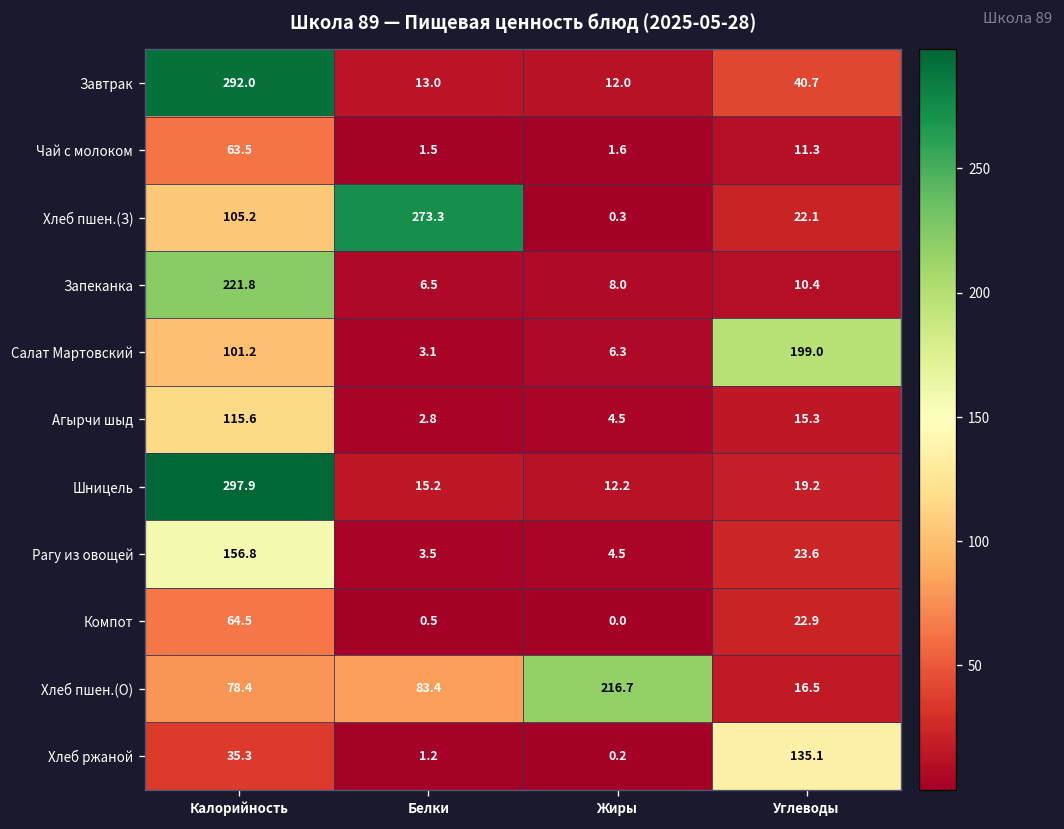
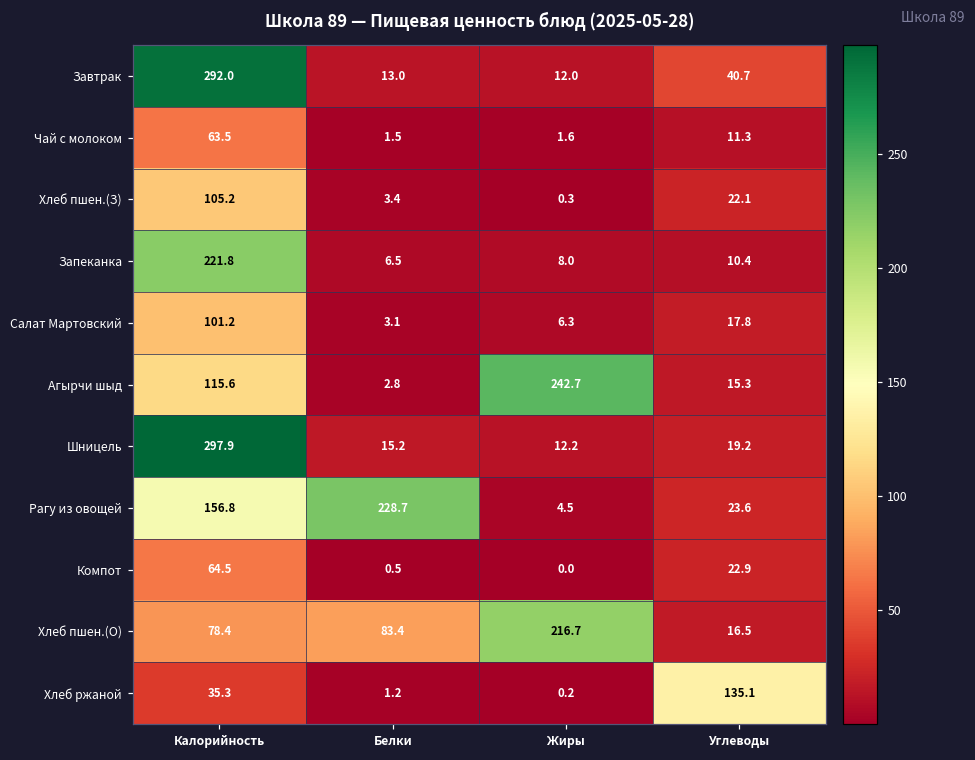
  {
    "Завтрак": {
      "Калорийность": 292.0,
      "Белки": 13.0,
      "Жиры": 12.0,
      "Углеводы": 40.7
    },
    "Чай с молоком": {
      "Калорийность": 63.5,
      "Белки": 1.5,
      "Жиры": 1.6,
      "Углеводы": 11.3
    },
    "Хлеб пшен.(З)": {
      "Калорийность": 105.2,
-     "Белки": 273.3,
+     "Белки": 3.4,
      "Жиры": 0.3,
      "Углеводы": 22.1
    },
    "Запеканка": {
      "Калорийность": 221.8,
      "Белки": 6.5,
      "Жиры": 8.0,
      "Углеводы": 10.4
    },
    "Салат Мартовский": {
      "Калорийность": 101.2,
      "Белки": 3.1,
      "Жиры": 6.3,
-     "Углеводы": 199.0
+     "Углеводы": 17.8
    },
    "Агырчи шыд": {
      "Калорийность": 115.6,
      "Белки": 2.8,
-     "Жиры": 4.5,
+     "Жиры": 242.7,
      "Углеводы": 15.3
    },
    "Шницель": {
      "Калорийность": 297.9,
      "Белки": 15.2,
      "Жиры": 12.2,
      "Углеводы": 19.2
    },
    "Рагу из овощей": {
      "Калорийность": 156.8,
-     "Белки": 3.5,
+     "Белки": 228.7,
      "Жиры": 4.5,
      "Углеводы": 23.6
    },
    "Компот": {
      "Калорийность": 64.5,
      "Белки": 0.5,
      "Жиры": 0.0,
      "Углеводы": 22.9
    },
    "Хлеб пшен.(О)": {
      "Калорийность": 78.4,
      "Белки": 83.4,
      "Жиры": 216.7,
      "Углеводы": 16.5
    },
    "Хлеб ржаной": {
      "Калорийность": 35.3,
      "Белки": 1.2,
      "Жиры": 0.2,
      "Углеводы": 135.1
    }
  }
